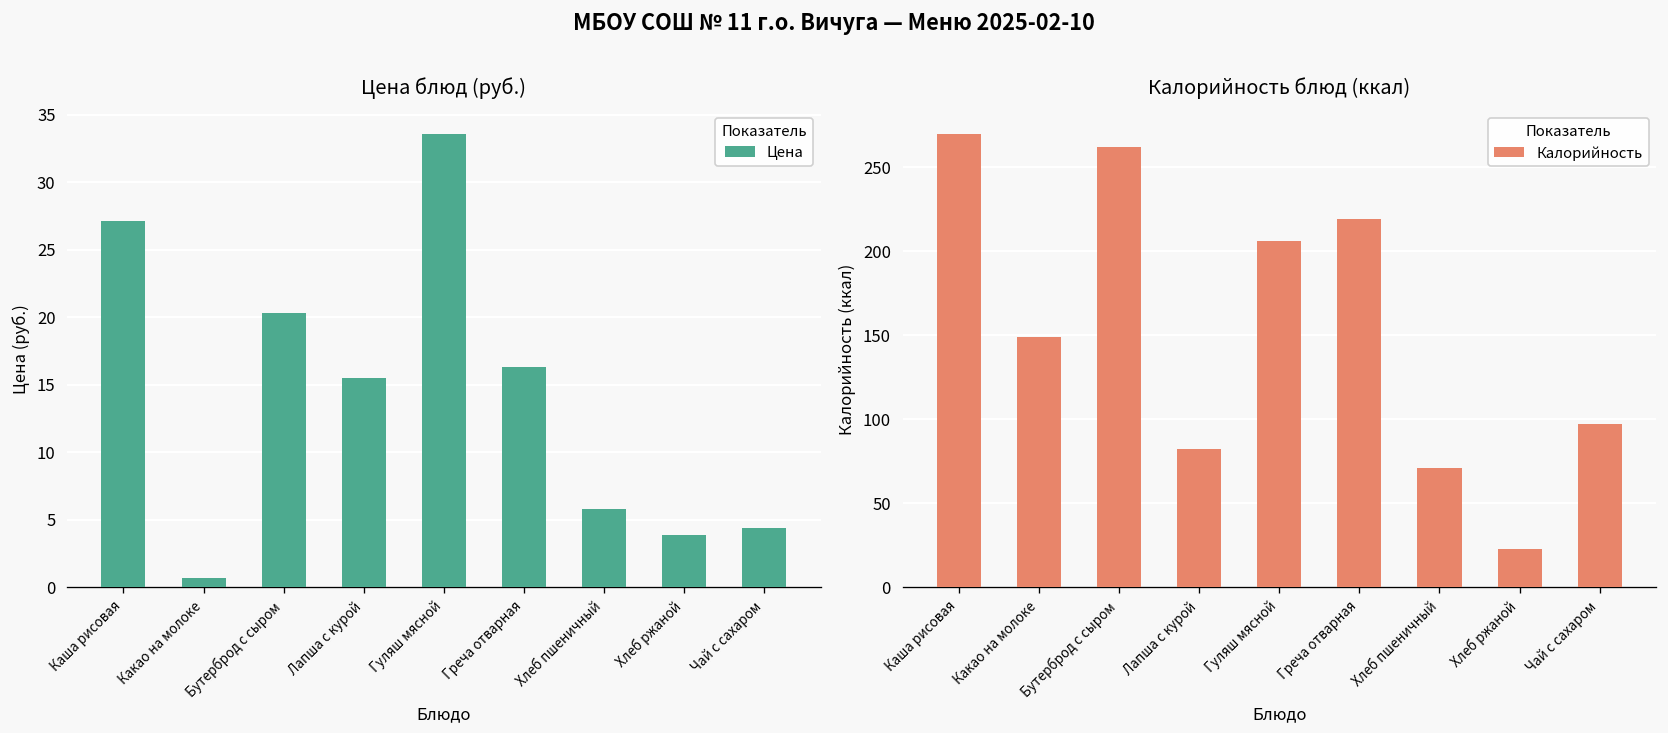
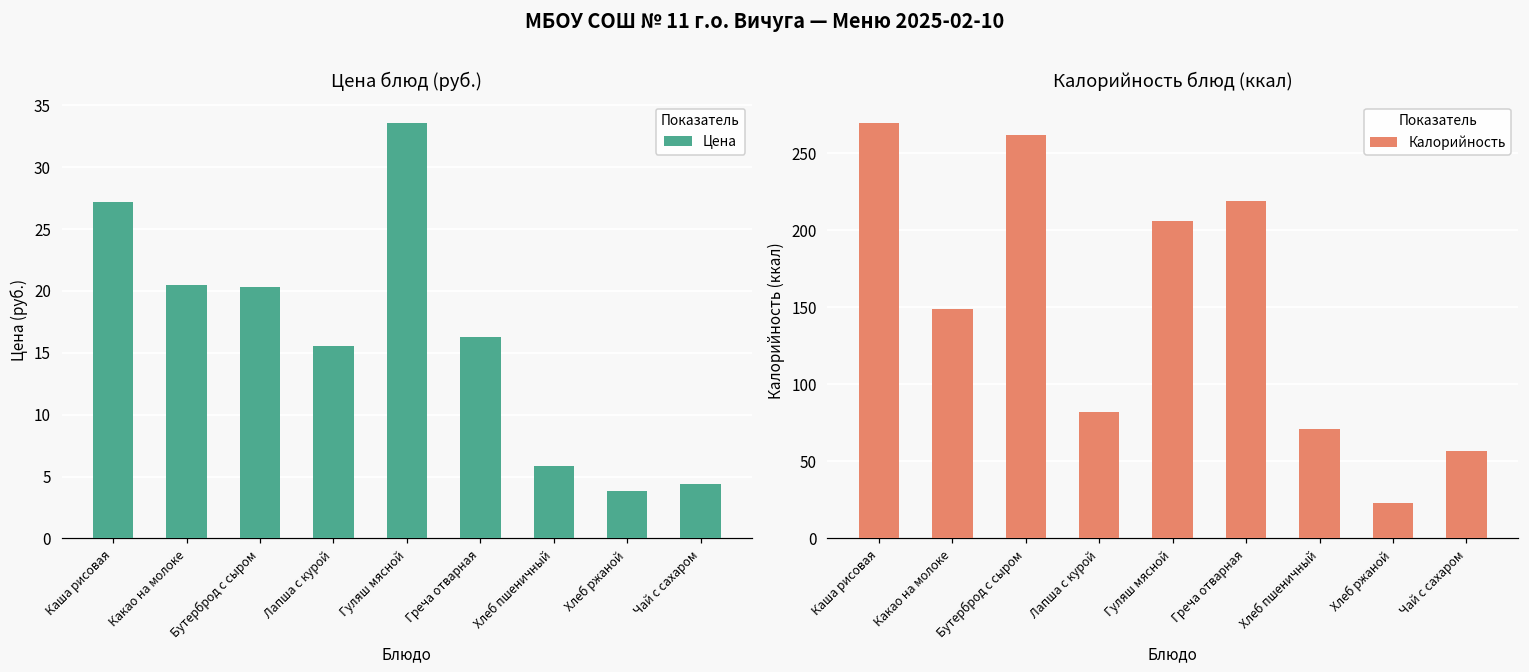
  {
    "Цена блюд (руб.)": {
      "Каша рисовая": 27.2,
-     "Какао на молоке": 0.7,
+     "Какао на молоке": 20.5,
      "Бутерброд с сыром": 20.3,
      "Лапша с курой": 15.5,
      "Гуляш мясной": 33.6,
      "Греча отварная": 16.3,
      "Хлеб пшеничный": 5.8,
      "Хлеб ржаной": 3.9,
      "Чай с сахаром": 4.4
    },
    "Калорийность блюд (ккал)": {
      "Каша рисовая": 270,
      "Какао на молоке": 149,
      "Бутерброд с сыром": 262,
      "Лапша с курой": 82,
      "Гуляш мясной": 206,
      "Греча отварная": 219,
      "Хлеб пшеничный": 71,
      "Хлеб ржаной": 23,
-     "Чай с сахаром": 97
+     "Чай с сахаром": 57
    }
  }
